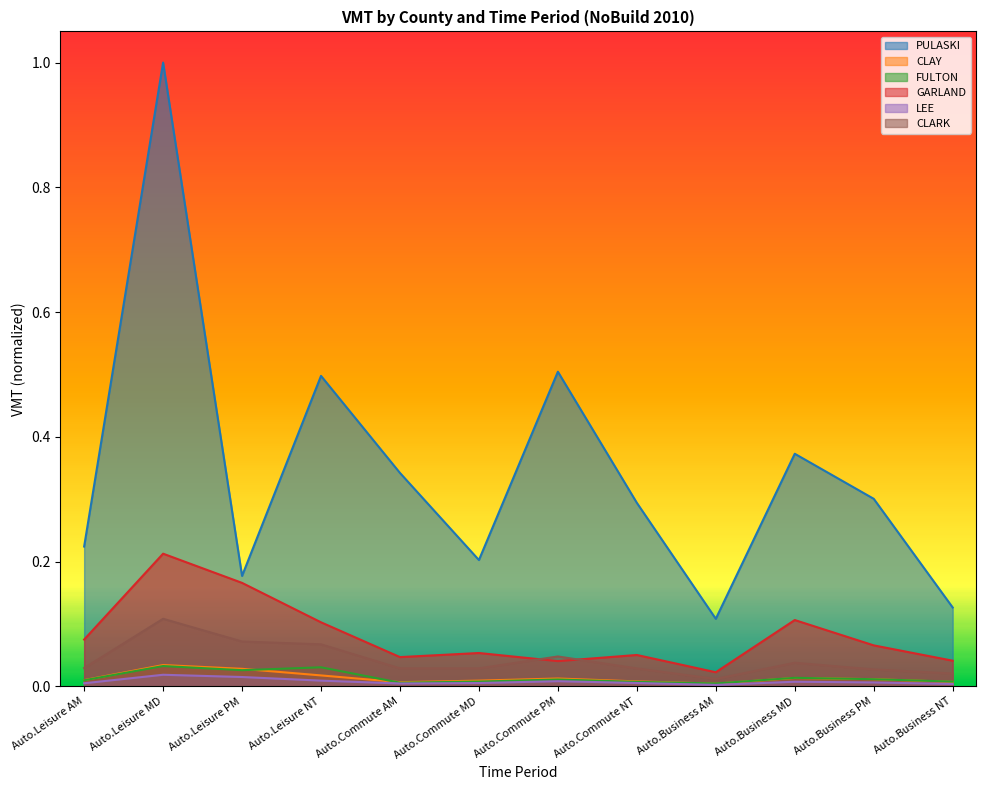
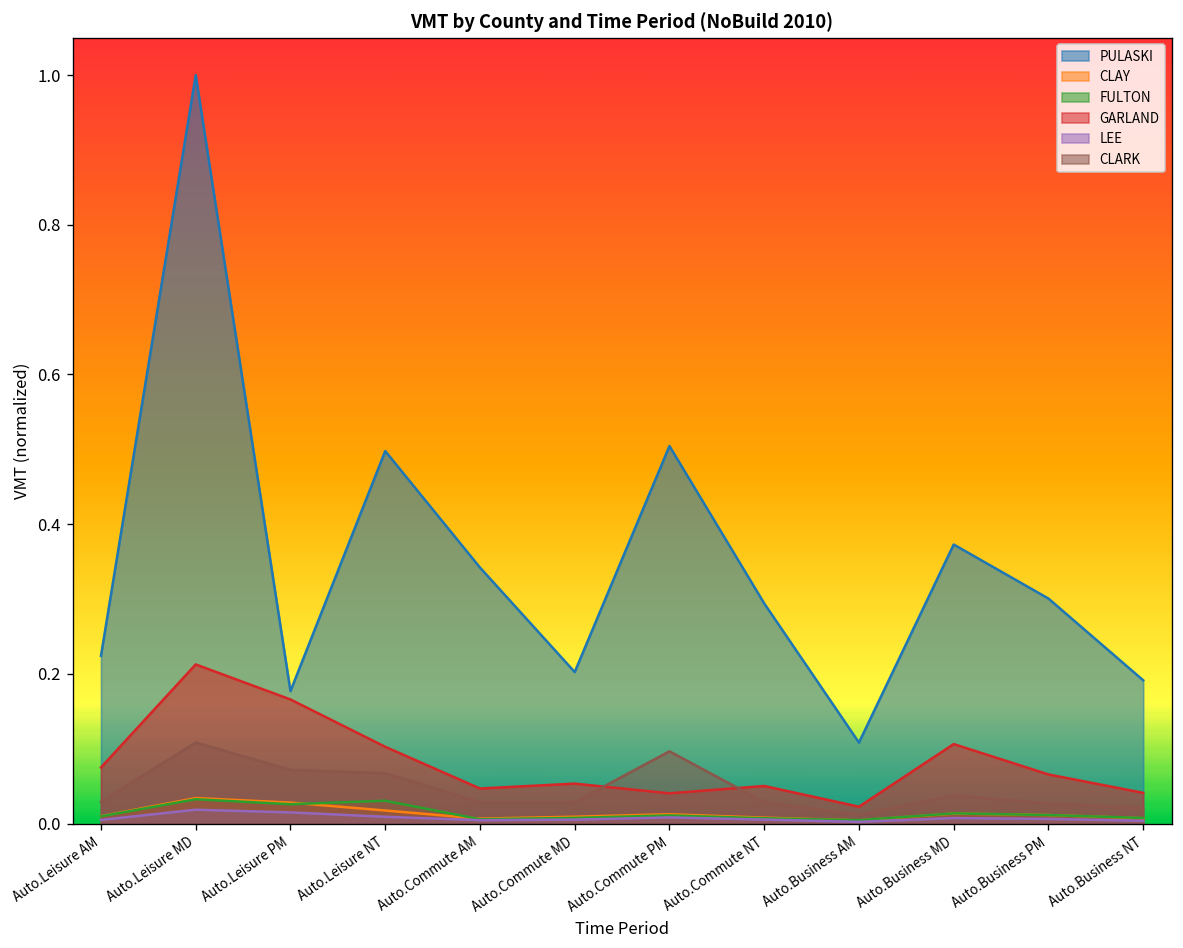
  {
    "PULASKI": {
      "Auto.Leisure AM": 0.22,
      "Auto.Leisure MD": 1.00,
      "Auto.Leisure PM": 0.18,
      "Auto.Leisure NT": 0.50,
      "Auto.Commute AM": 0.34,
      "Auto.Commute MD": 0.20,
      "Auto.Commute PM": 0.50,
      "Auto.Commute NT": 0.29,
      "Auto.Business AM": 0.11,
      "Auto.Business MD": 0.37,
      "Auto.Business PM": 0.30,
-     "Auto.Business NT": 0.13
+     "Auto.Business NT": 0.19
    },
    "CLAY": {
      "Auto.Leisure NT": 0.02
    },
    "FULTON": {
      "Auto.Leisure NT": 0.03
    },
    "GARLAND": {
      "Auto.Leisure AM": 0.07,
      "Auto.Leisure MD": 0.21,
      "Auto.Leisure PM": 0.17,
      "Auto.Leisure NT": 0.10,
      "Auto.Commute AM": 0.05,
      "Auto.Commute MD": 0.05,
      "Auto.Commute PM": 0.04,
      "Auto.Commute NT": 0.05,
      "Auto.Business AM": 0.02,
      "Auto.Business MD": 0.11,
      "Auto.Business PM": 0.07,
      "Auto.Business NT": 0.04
    },
    "LEE": {
      "Auto.Leisure AM": 0.00,
      "Auto.Leisure MD": 0.02,
      "Auto.Leisure PM": 0.01,
      "Auto.Leisure NT": 0.01,
      "Auto.Business MD": 0.01,
      "Auto.Business PM": 0.01
    },
    "CLARK": {
      "Auto.Leisure AM": 0.03,
      "Auto.Leisure MD": 0.11,
      "Auto.Leisure PM": 0.07,
      "Auto.Leisure NT": 0.07,
      "Auto.Commute AM": 0.03,
      "Auto.Commute MD": 0.03,
-     "Auto.Commute PM": 0.05,
+     "Auto.Commute PM": 0.10,
      "Auto.Commute NT": 0.03,
      "Auto.Business AM": 0.01,
      "Auto.Business MD": 0.04,
      "Auto.Business PM": 0.03,
      "Auto.Business NT": 0.02
    }
  }
